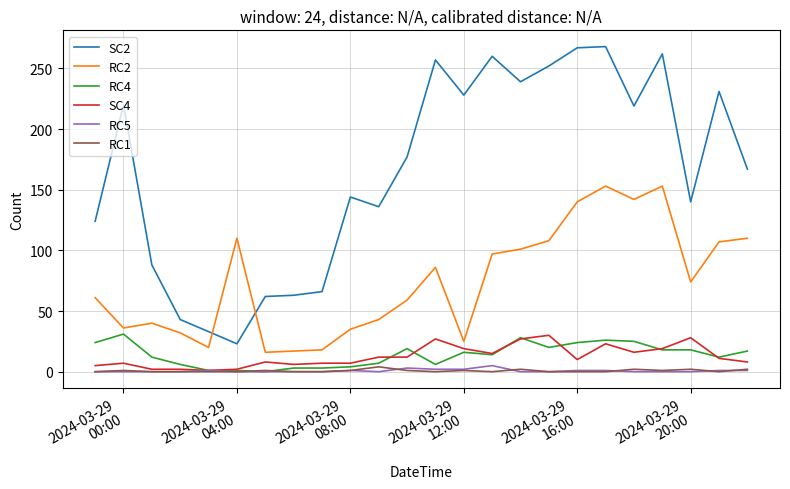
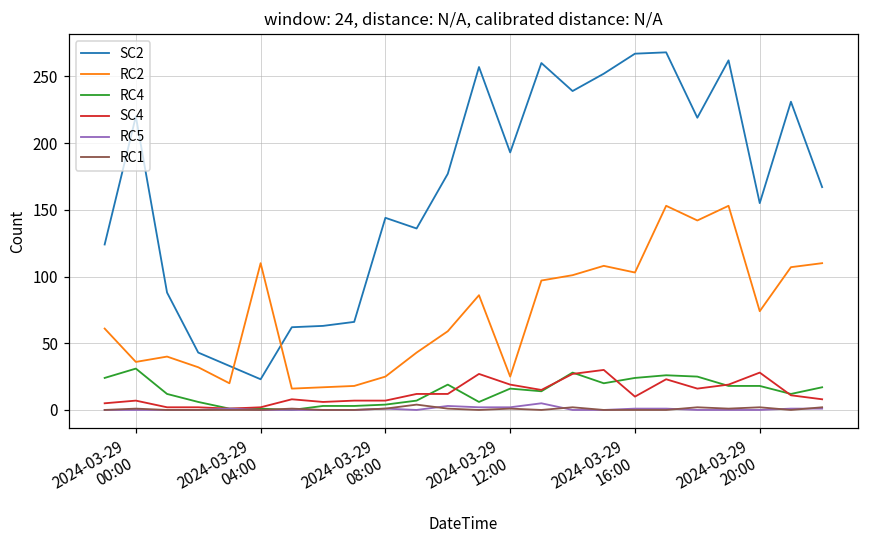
  {
    "SC2": {
      "2024-03-29 04:00": 23,
      "2024-03-29 08:00": 144,
-     "2024-03-29 12:00": 228,
+     "2024-03-29 12:00": 193,
      "2024-03-29 16:00": 267,
-     "2024-03-29 20:00": 140
+     "2024-03-29 20:00": 155
    },
    "RC2": {
      "2024-03-29 00:00": 36,
      "2024-03-29 04:00": 110,
-     "2024-03-29 08:00": 35,
+     "2024-03-29 08:00": 25,
      "2024-03-29 12:00": 25,
-     "2024-03-29 16:00": 140,
+     "2024-03-29 16:00": 103,
      "2024-03-29 20:00": 74
    },
    "RC4": {
      "2024-03-29 00:00": 31,
      "2024-03-29 08:00": 4,
      "2024-03-29 12:00": 16,
      "2024-03-29 16:00": 24,
      "2024-03-29 20:00": 18
    },
    "SC4": {
      "2024-03-29 00:00": 7,
      "2024-03-29 08:00": 7,
      "2024-03-29 12:00": 19,
      "2024-03-29 16:00": 10,
      "2024-03-29 20:00": 28
    }
  }
